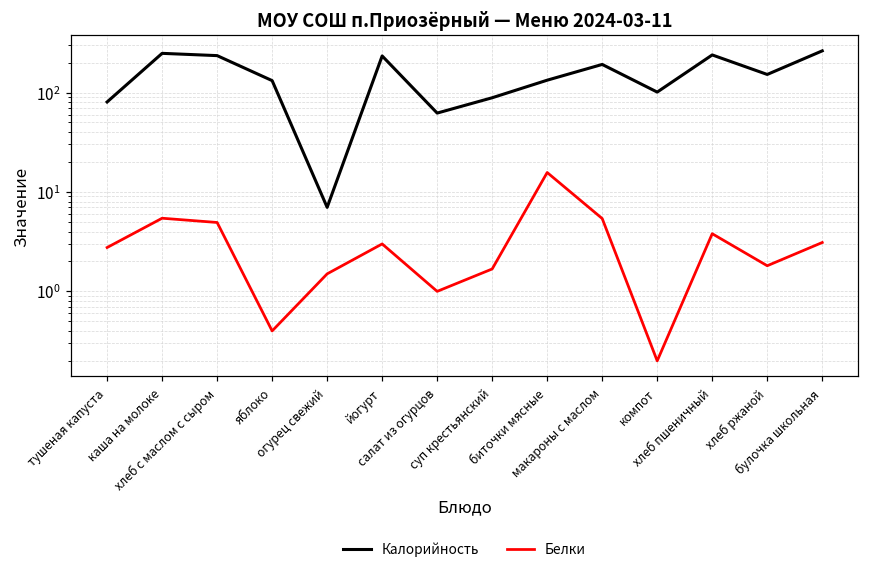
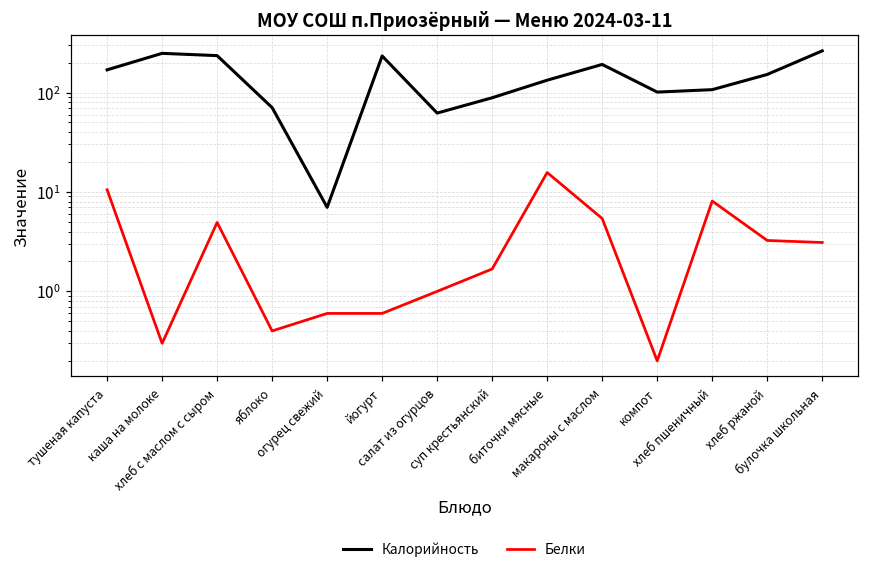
  {
    "Калорийность": {
-     "тушеная капуста": 80,
+     "тушеная капуста": 170,
      "каша на молоке": 250,
      "хлеб с маслом с сыром": 230,
-     "яблоко": 130,
+     "яблоко": 70,
      "огурец свежий": 7,
      "йогурт": 230,
      "салат из огурцов": 60,
      "суп крестьянский": 90,
      "биточки мясные": 130,
      "макароны с маслом": 190,
      "компот": 100,
-     "хлеб пшеничный": 240,
+     "хлеб пшеничный": 110,
      "хлеб ржаной": 150,
      "булочка школьная": 260
    },
    "Белки": {
-     "тушеная капуста": 2.8,
-     "каша на молоке": 5,
+     "тушеная капуста": 11,
+     "каша на молоке": 0.30,
      "хлеб с маслом с сыром": 5,
      "яблоко": 0.4,
-     "огурец свежий": 1.5,
-     "йогурт": 3.0,
+     "огурец свежий": 0.6,
+     "йогурт": 0.6,
      "салат из огурцов": 1.0,
      "суп крестьянский": 1.7,
      "биточки мясные": 16,
      "макароны с маслом": 5,
      "компот": 0.20,
-     "хлеб пшеничный": 3.8,
-     "хлеб ржаной": 1.8,
+     "хлеб пшеничный": 8,
+     "хлеб ржаной": 3.3,
      "булочка школьная": 3.1
    }
  }
